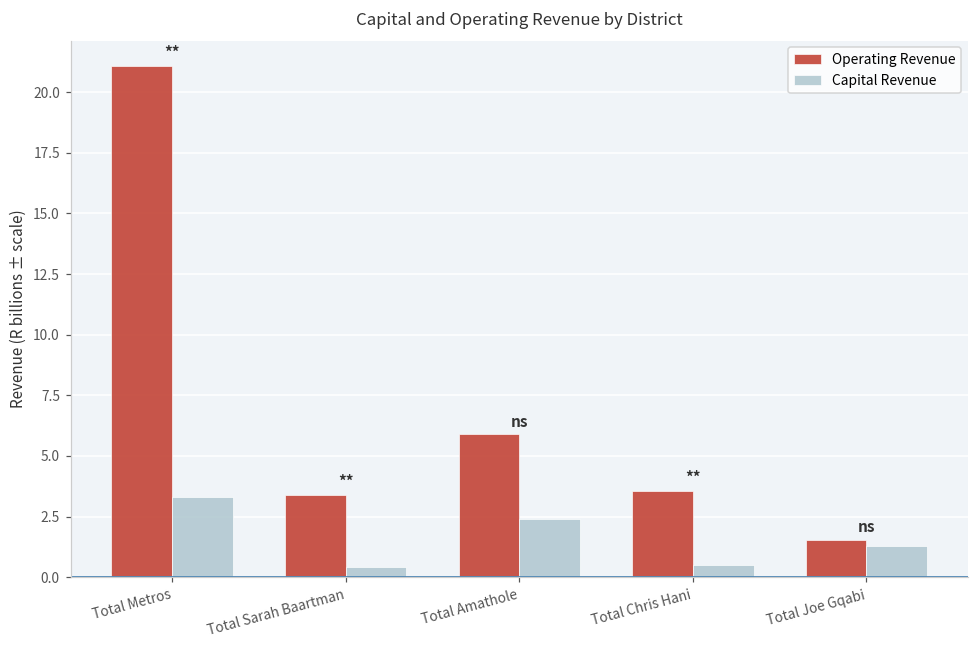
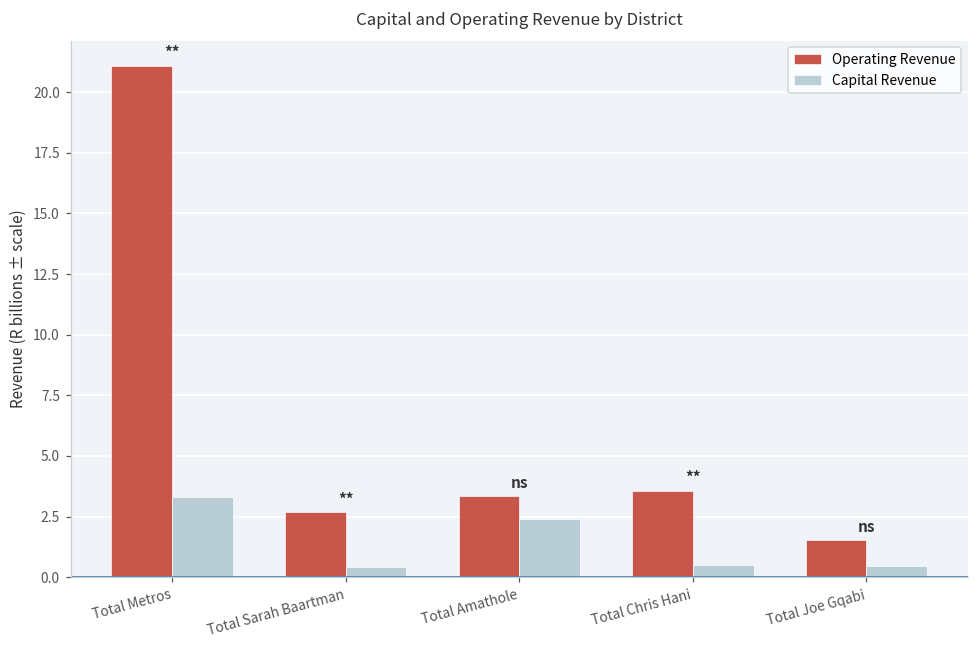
  {
    "Operating Revenue": {
      "Total Metros": 21.1,
-     "Total Sarah Baartman": 3.4,
-     "Total Amathole": 5.9,
+     "Total Sarah Baartman": 2.7,
+     "Total Amathole": 3.4,
      "Total Chris Hani": 3.6,
      "Total Joe Gqabi": 1.5
    },
    "Capital Revenue": {
      "Total Metros": 3.3,
      "Total Sarah Baartman": 0.4,
      "Total Amathole": 2.4,
      "Total Chris Hani": 0.5,
-     "Total Joe Gqabi": 1.3
+     "Total Joe Gqabi": 0.5
    }
  }
